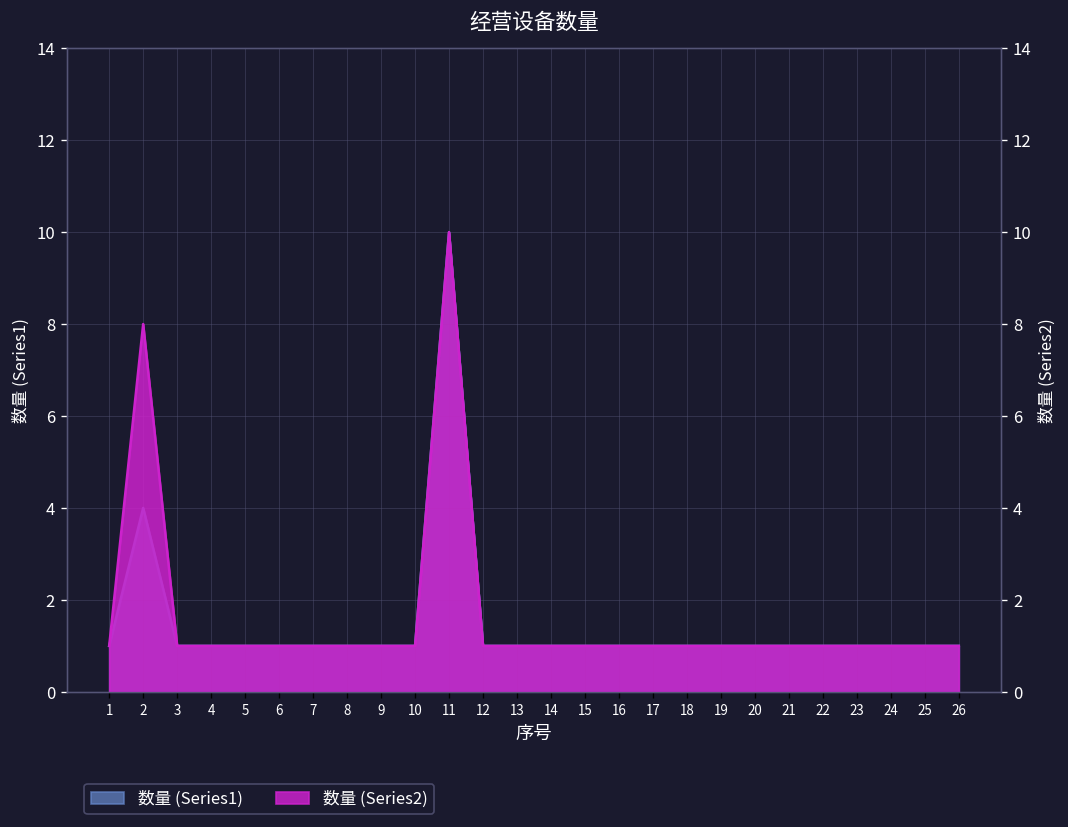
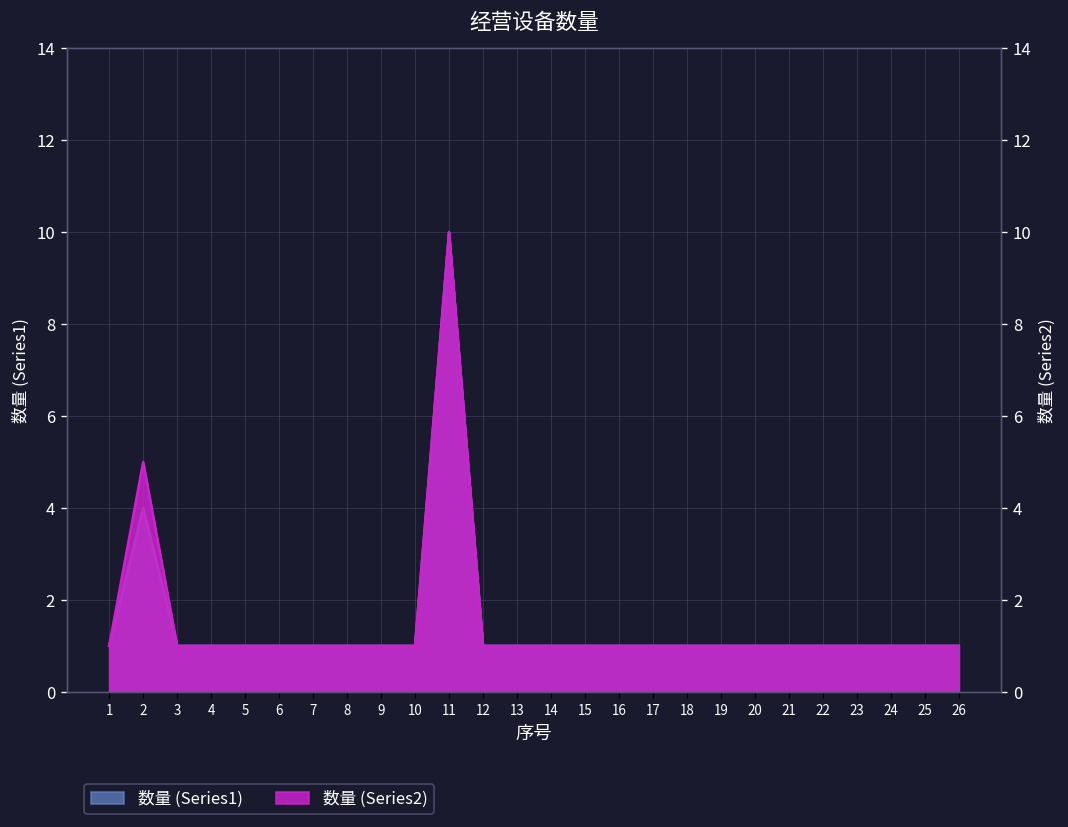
  {
    "数量 (Series1)": {
      "1": 1.0,
      "2": 4.0,
      "3": 1.0,
      "4": 1.0,
      "5": 1.0,
      "6": 1.0,
      "7": 1.0,
      "8": 1.0,
      "9": 1.0,
      "10": 1.0,
      "11": 10.0,
      "12": 1.0,
      "13": 1.0,
      "14": 1.0,
      "15": 1.0,
      "16": 1.0,
      "17": 1.0,
      "18": 1.0,
      "19": 1.0,
      "20": 1.0,
      "21": 1.0,
      "22": 1.0,
      "23": 1.0,
      "24": 1.0,
      "25": 1.0,
      "26": 1.0
    },
    "数量 (Series2)": {
      "1": 1,
-     "2": 8,
+     "2": 5,
      "3": 1,
      "4": 1,
      "5": 1,
      "6": 1,
      "7": 1,
      "8": 1,
      "9": 1,
      "10": 1,
      "11": 10,
      "12": 1,
      "13": 1,
      "14": 1,
      "15": 1,
      "16": 1,
      "17": 1,
      "18": 1,
      "19": 1,
      "20": 1,
      "21": 1,
      "22": 1,
      "23": 1,
      "24": 1,
      "25": 1,
      "26": 1
    }
  }
